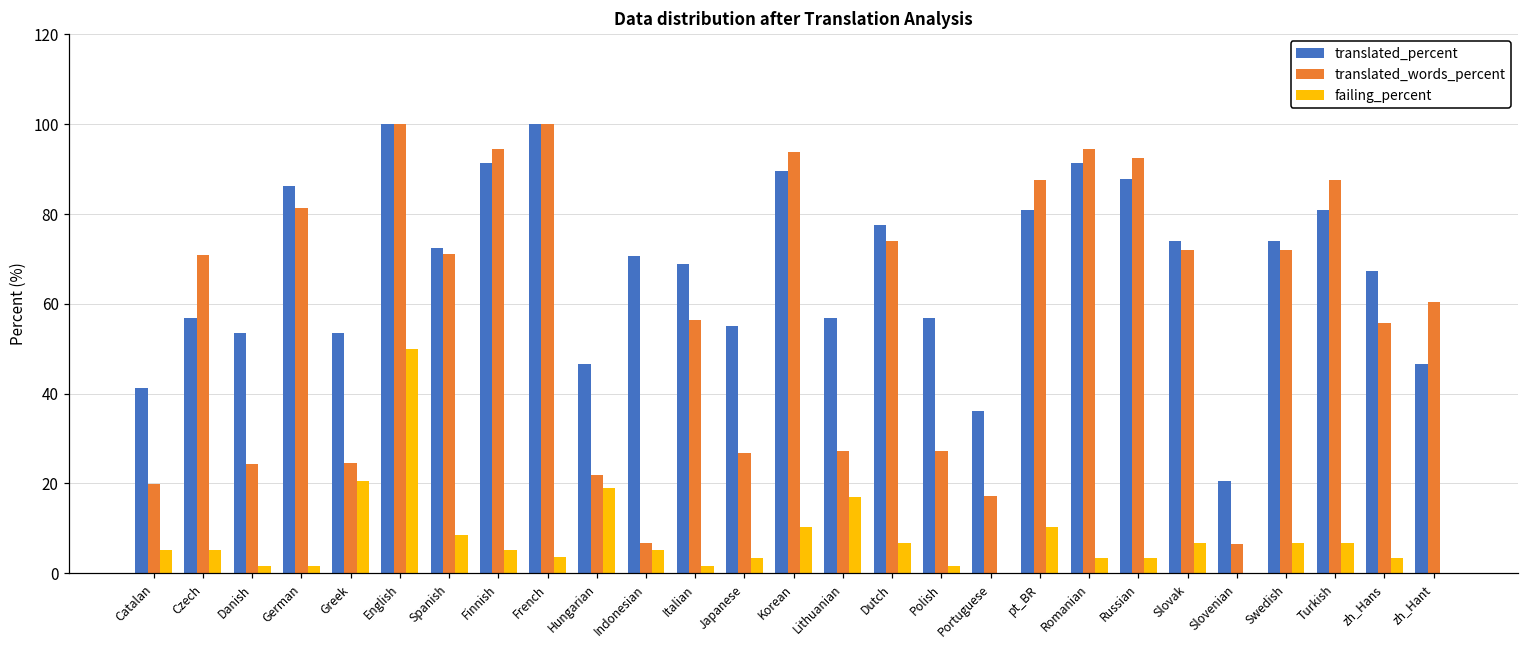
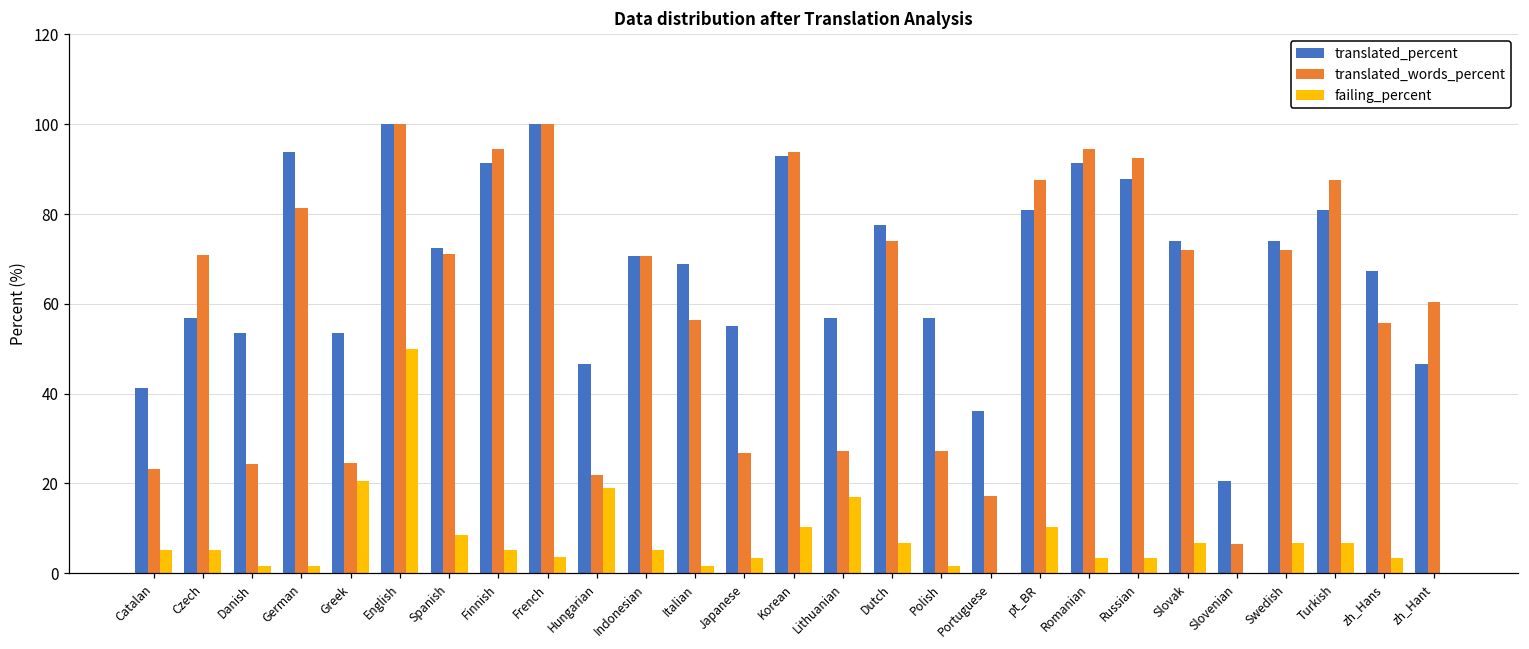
  {
    "translated_percent": {
      "Catalan": 41,
      "Czech": 57,
      "Danish": 53,
-     "German": 86,
+     "German": 94,
      "Greek": 53,
      "English": 100,
      "Spanish": 72,
      "Finnish": 91,
      "French": 100,
      "Hungarian": 47,
      "Indonesian": 71,
      "Italian": 69,
      "Japanese": 55,
-     "Korean": 90,
+     "Korean": 93,
      "Lithuanian": 57,
      "Dutch": 78,
      "Polish": 57,
      "Portuguese": 36,
      "pt_BR": 81,
      "Romanian": 91,
      "Russian": 88,
      "Slovak": 74,
      "Slovenian": 21,
      "Swedish": 74,
      "Turkish": 81,
      "zh_Hans": 67,
      "zh_Hant": 47
    },
    "translated_words_percent": {
-     "Catalan": 20,
+     "Catalan": 23,
      "Czech": 71,
      "Danish": 24,
      "German": 81,
      "Greek": 25,
      "English": 100,
      "Spanish": 71,
      "Finnish": 94,
      "French": 100,
      "Hungarian": 22,
-     "Indonesian": 7,
+     "Indonesian": 71,
      "Italian": 56,
      "Japanese": 27,
      "Korean": 94,
      "Lithuanian": 27,
      "Dutch": 74,
      "Polish": 27,
      "Portuguese": 17,
      "pt_BR": 88,
      "Romanian": 94,
      "Russian": 93,
      "Slovak": 72,
      "Slovenian": 7,
      "Swedish": 72,
      "Turkish": 88,
      "zh_Hans": 56,
      "zh_Hant": 61
    },
    "failing_percent": {
      "Catalan": 5,
      "Czech": 5,
      "Danish": 2,
      "German": 2,
      "Greek": 21,
      "English": 50,
      "Spanish": 9,
      "Finnish": 5,
      "French": 4,
      "Hungarian": 19,
      "Indonesian": 5,
      "Italian": 2,
      "Japanese": 3,
      "Korean": 10,
      "Lithuanian": 17,
      "Dutch": 7,
      "Polish": 2,
      "Portuguese": 0,
      "pt_BR": 10,
      "Romanian": 3,
      "Russian": 3,
      "Slovak": 7,
      "Slovenian": 0,
      "Swedish": 7,
      "Turkish": 7,
      "zh_Hans": 3,
      "zh_Hant": 0
    }
  }
